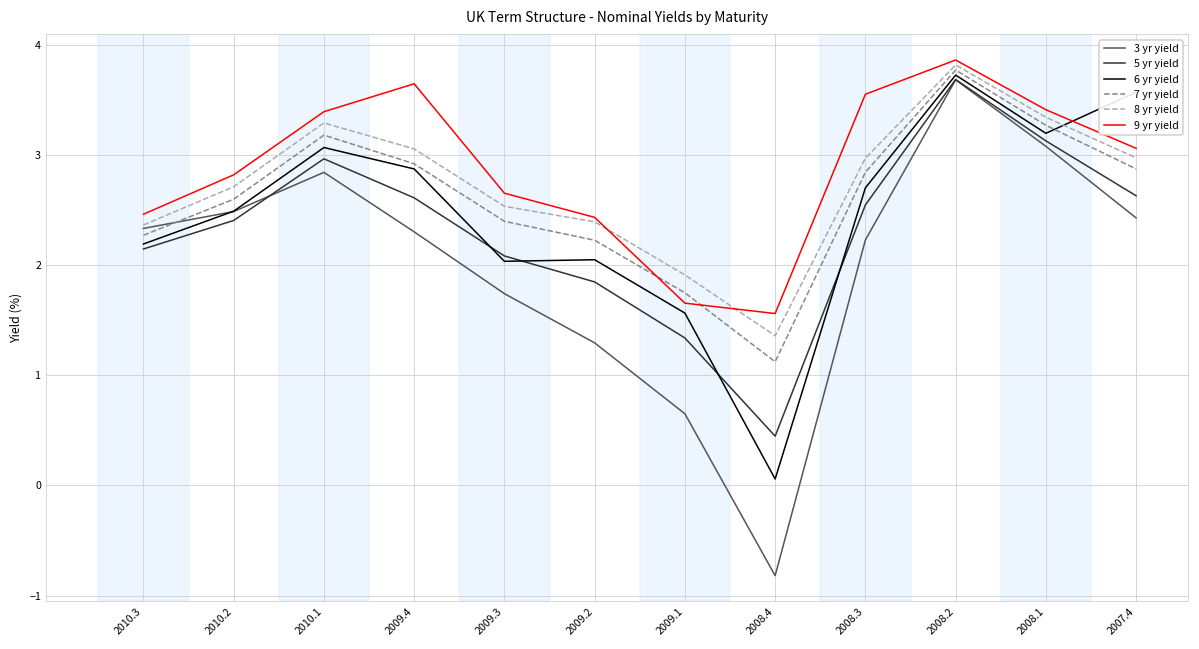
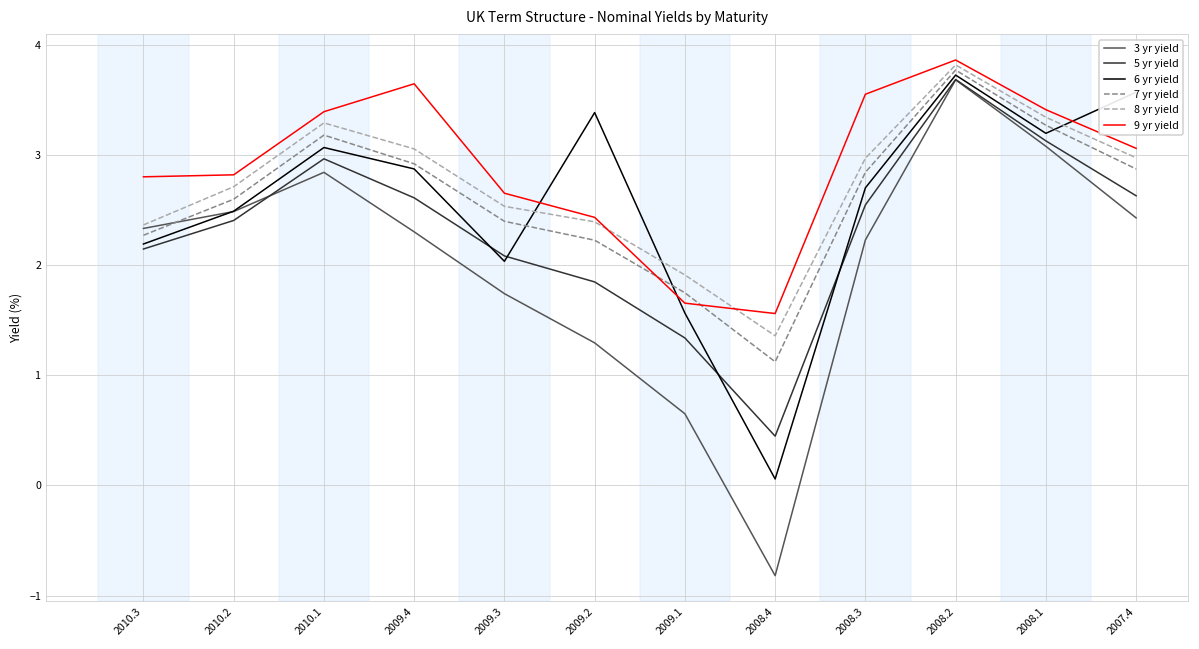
  {
    "6 yr yield": {
      "2010.3": 2.19,
      "2010.1": 3.07,
      "2009.4": 2.87,
      "2009.3": 2.03,
-     "2009.2": 2.05,
+     "2009.2": 3.38,
      "2009.1": 1.56,
      "2008.4": 0.06,
      "2008.3": 2.70,
      "2008.2": 3.72,
      "2008.1": 3.20
    },
    "9 yr yield": {
-     "2010.3": 2.46,
+     "2010.3": 2.80,
      "2010.2": 2.82,
      "2010.1": 3.39,
      "2009.4": 3.64,
      "2009.3": 2.65,
      "2009.2": 2.43,
      "2009.1": 1.65,
      "2008.4": 1.56,
      "2008.3": 3.55,
      "2008.2": 3.86,
      "2008.1": 3.41,
      "2007.4": 3.06
    }
  }
